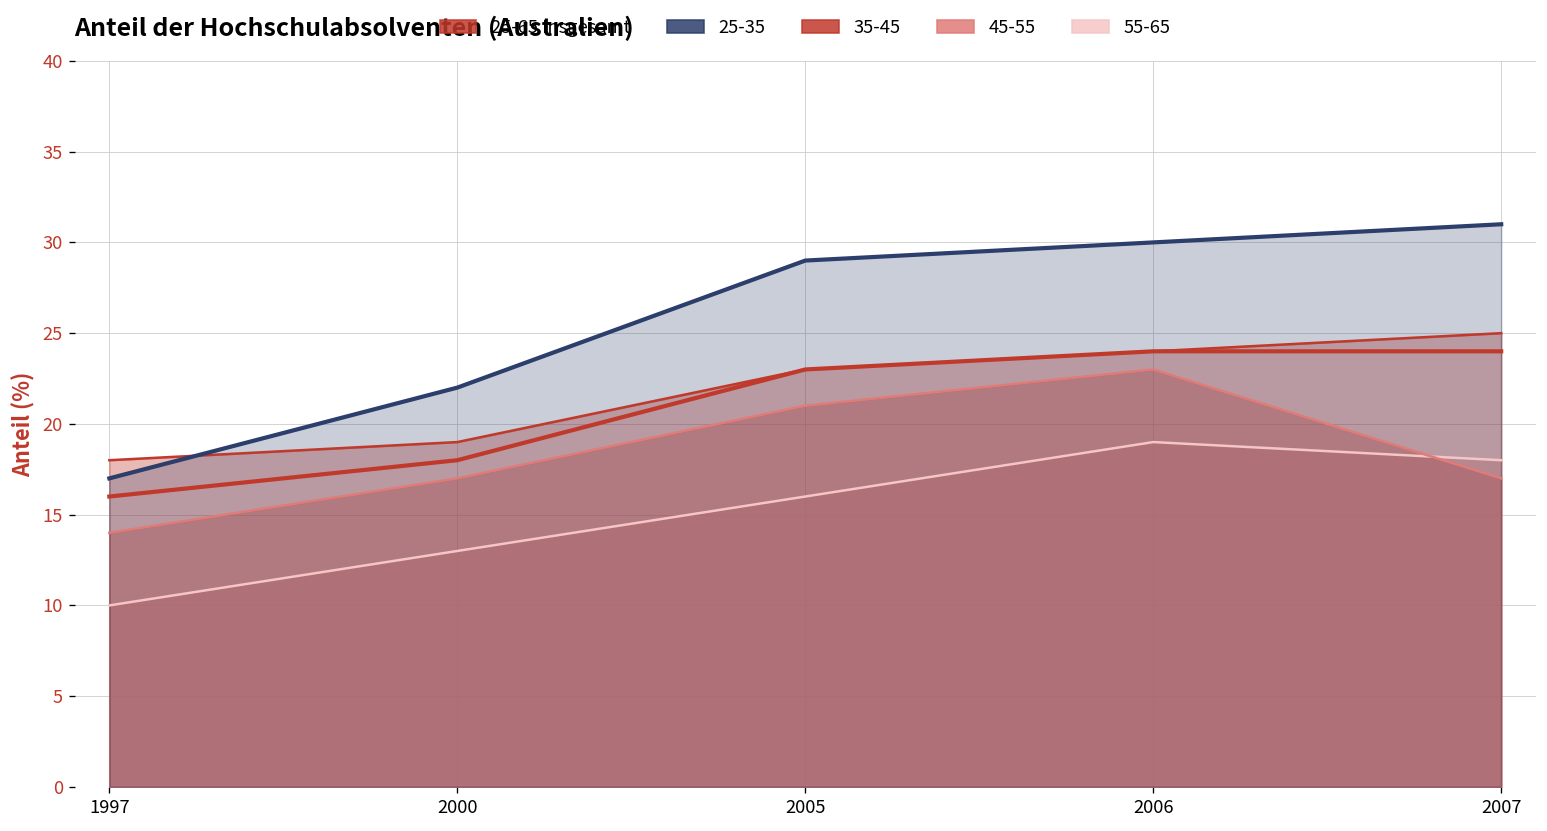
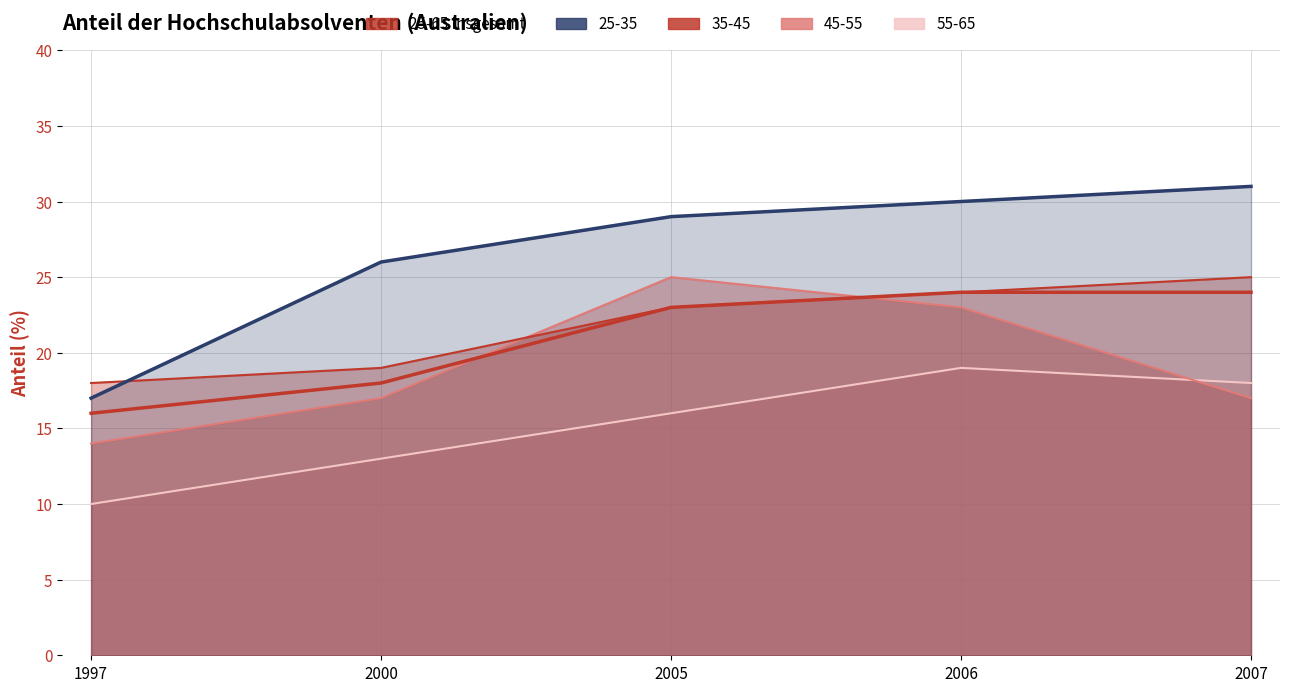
  {
    "55-65": {
      "1997": 10,
      "2000": 13,
      "2005": 16,
      "2006": 19,
      "2007": 18
    },
    "45-55": {
      "1997": 14,
      "2000": 17,
-     "2005": 21,
+     "2005": 25,
      "2006": 23,
      "2007": 17
    },
    "25-35": {
      "1997": 17,
-     "2000": 22,
+     "2000": 26,
      "2005": 29,
      "2006": 30,
      "2007": 31
    }
  }
